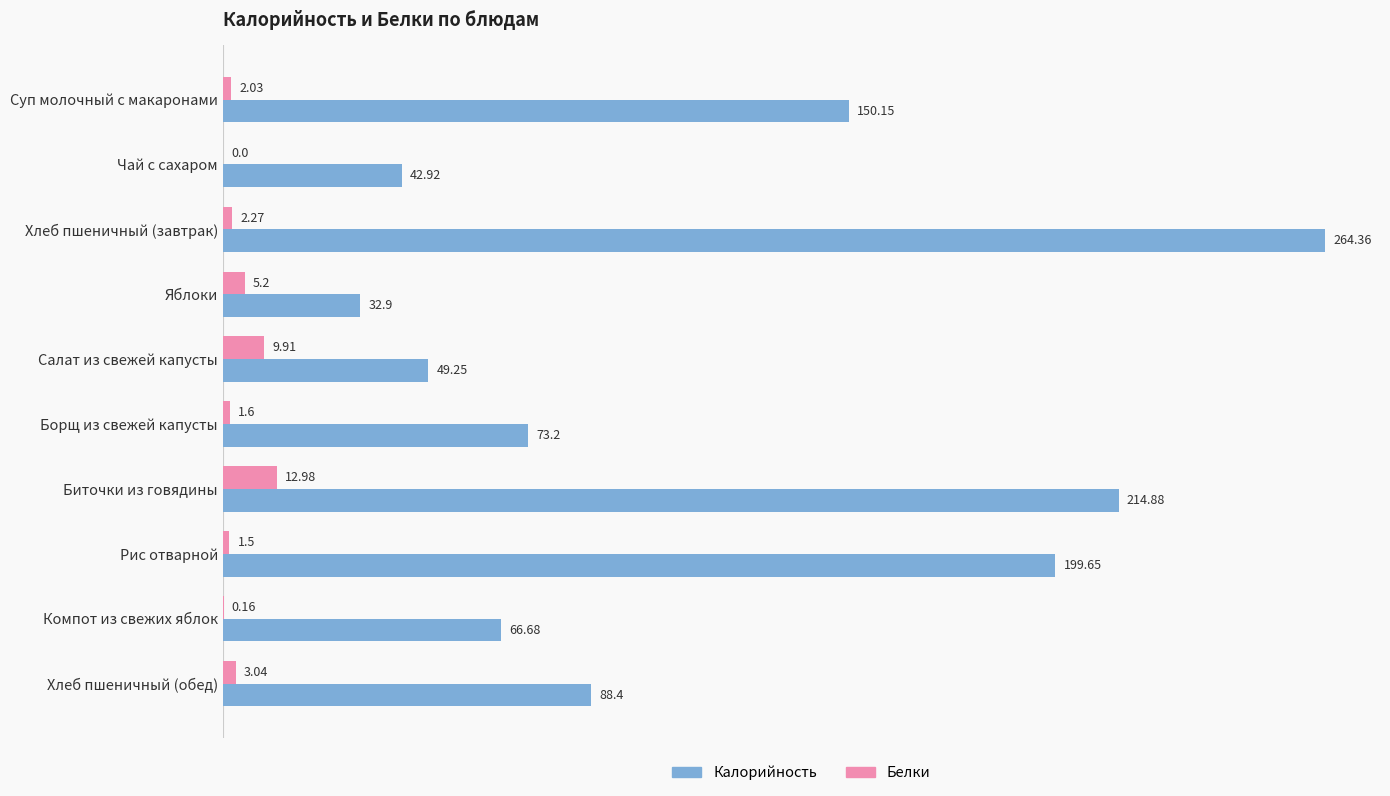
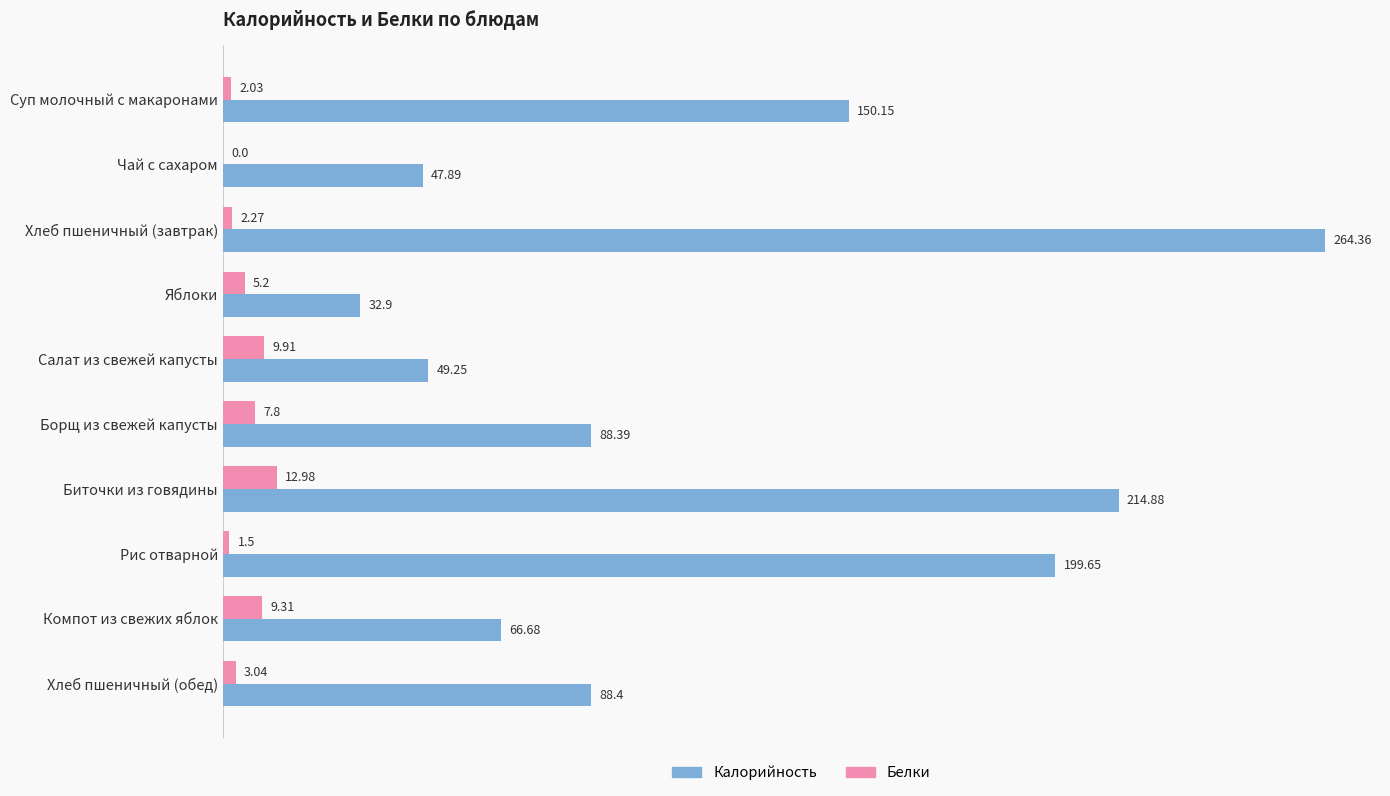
  {
    "Калорийность": {
      "Суп молочный с макаронами": 150.15,
-     "Чай с сахаром": 42.92,
+     "Чай с сахаром": 47.89,
      "Хлеб пшеничный (завтрак)": 264.36,
      "Яблоки": 32.9,
      "Салат из свежей капусты": 49.25,
-     "Борщ из свежей капусты": 73.2,
+     "Борщ из свежей капусты": 88.39,
      "Биточки из говядины": 214.88,
      "Рис отварной": 199.65,
      "Компот из свежих яблок": 66.68,
      "Хлеб пшеничный (обед)": 88.4
    },
    "Белки": {
      "Суп молочный с макаронами": 2.03,
      "Чай с сахаром": 0.0,
      "Хлеб пшеничный (завтрак)": 2.27,
      "Яблоки": 5.2,
      "Салат из свежей капусты": 9.91,
-     "Борщ из свежей капусты": 1.6,
+     "Борщ из свежей капусты": 7.8,
      "Биточки из говядины": 12.98,
      "Рис отварной": 1.5,
-     "Компот из свежих яблок": 0.16,
+     "Компот из свежих яблок": 9.31,
      "Хлеб пшеничный (обед)": 3.04
    }
  }
